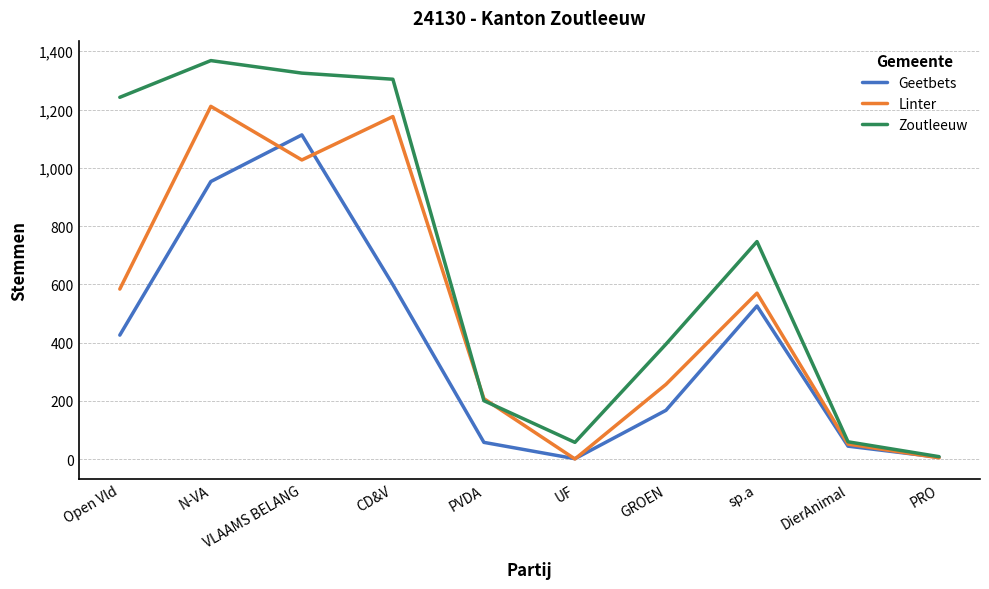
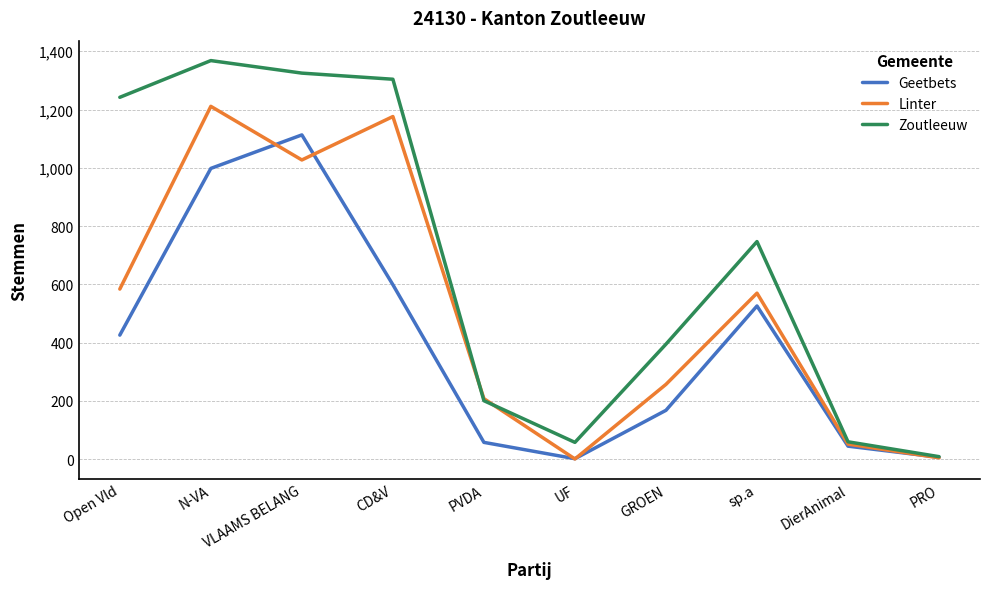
  {
    "Geetbets": {
      "Open Vld": "430",
-     "N-VA": "950",
+     "N-VA": "1,000",
      "VLAAMS BELANG": "1,110",
      "CD&V": "600",
      "PVDA": "60",
      "GROEN": "170",
      "sp.a": "530"
    },
    "Linter": {
      "Open Vld": "580",
      "N-VA": "1,210",
      "VLAAMS BELANG": "1,030",
      "CD&V": "1,180",
      "GROEN": "260",
      "sp.a": "570"
    },
    "Zoutleeuw": {
      "Open Vld": "1,240",
      "N-VA": "1,370",
      "VLAAMS BELANG": "1,330",
      "CD&V": "1,300",
      "UF": "60",
      "GROEN": "400",
      "sp.a": "750"
    }
  }
